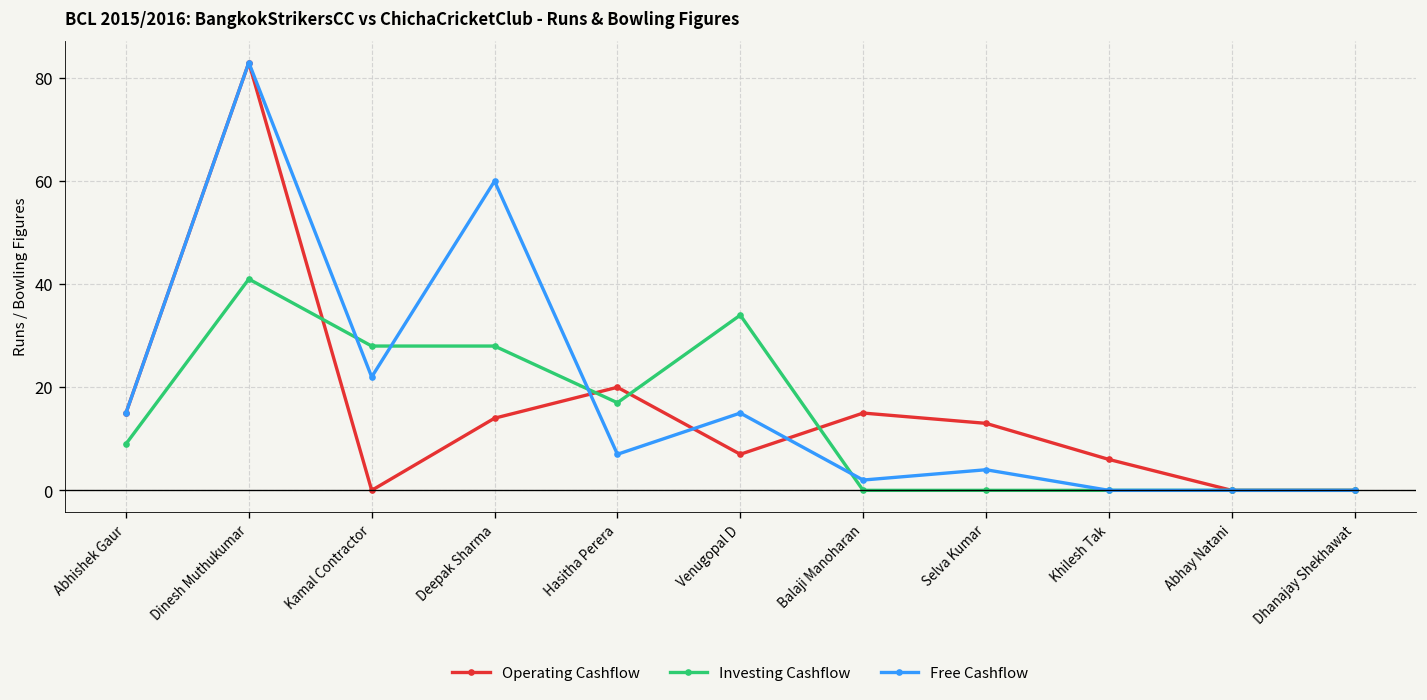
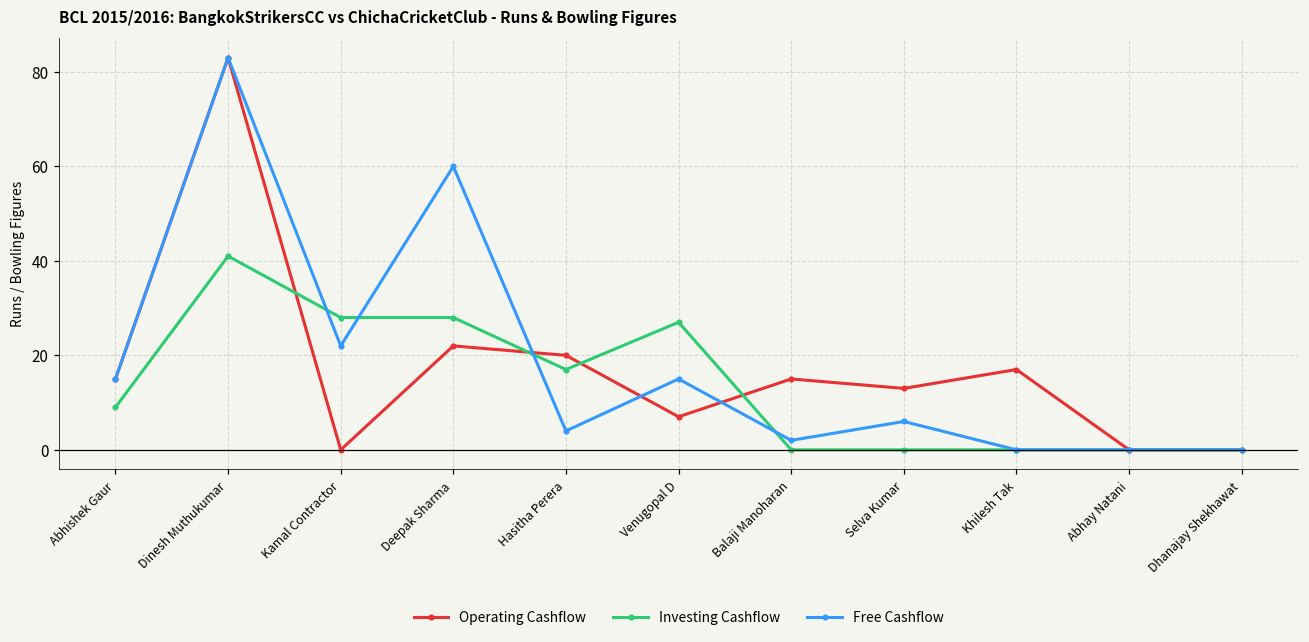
  {
    "Operating Cashflow": {
      "Kamal Contractor": 0,
-     "Deepak Sharma": 14,
+     "Deepak Sharma": 22,
      "Hasitha Perera": 20,
      "Venugopal D": 7,
      "Balaji Manoharan": 15,
      "Selva Kumar": 13,
-     "Khilesh Tak": 6
+     "Khilesh Tak": 17
    },
    "Investing Cashflow": {
      "Abhishek Gaur": 9,
      "Dinesh Muthukumar": 41,
      "Kamal Contractor": 28,
      "Deepak Sharma": 28,
      "Hasitha Perera": 17,
-     "Venugopal D": 34,
+     "Venugopal D": 27,
      "Balaji Manoharan": 0,
      "Selva Kumar": 0
    },
    "Free Cashflow": {
      "Kamal Contractor": 22,
      "Deepak Sharma": 60,
-     "Hasitha Perera": 7,
+     "Hasitha Perera": 4,
      "Venugopal D": 15,
      "Balaji Manoharan": 2,
-     "Selva Kumar": 4
+     "Selva Kumar": 6
    }
  }
